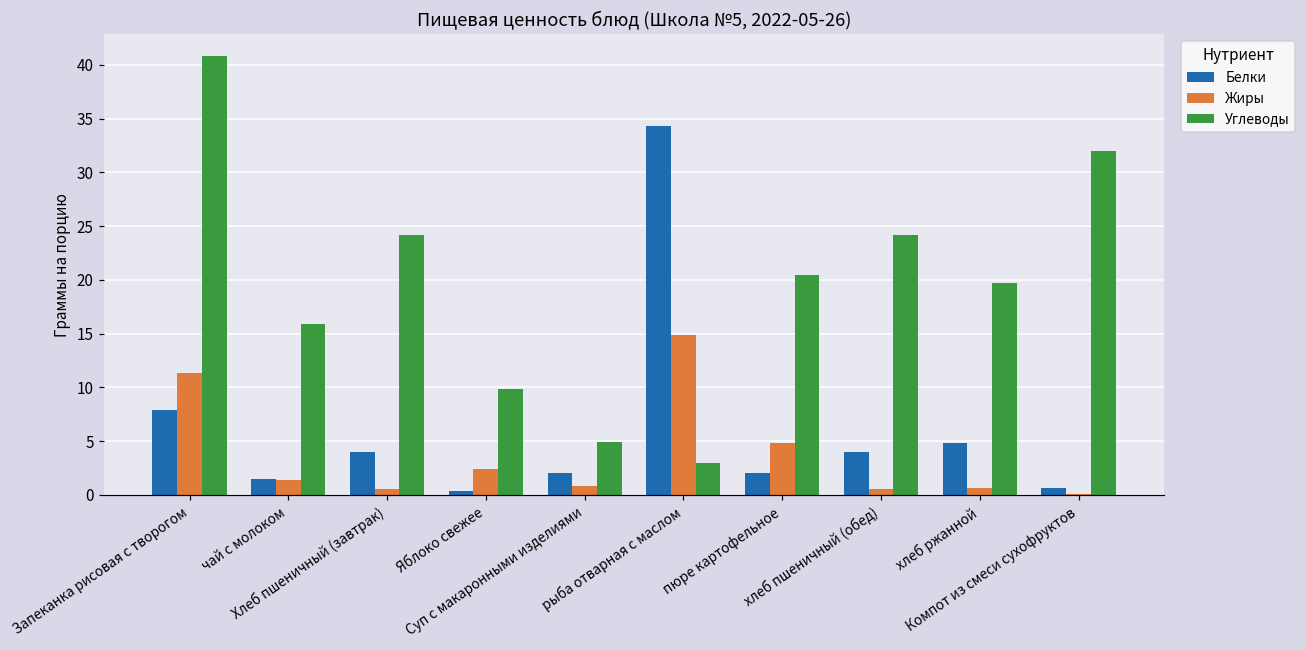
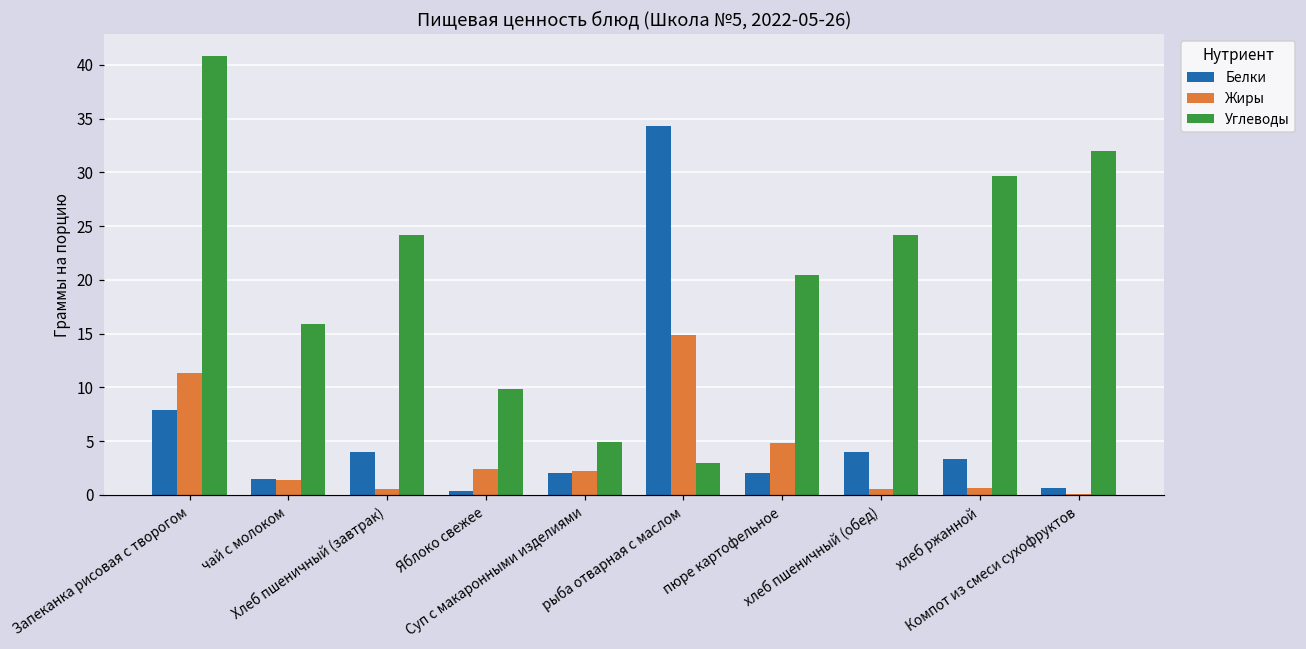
  {
    "Белки": {
      "Запеканка рисовая с творогом": 8,
      "чай с молоком": 2,
      "Хлеб пшеничный (завтрак)": 4,
      "Яблоко свежее": 0,
      "Суп с макаронными изделиями": 2,
      "рыба отварная с маслом": 34,
      "пюре картофельное": 2,
      "хлеб пшеничный (обед)": 4,
-     "хлеб ржанной": 5,
+     "хлеб ржанной": 3,
      "Компот из смеси сухофруктов": 1
    },
    "Жиры": {
      "Запеканка рисовая с творогом": 11,
      "чай с молоком": 1,
      "Хлеб пшеничный (завтрак)": 1,
      "Яблоко свежее": 2,
-     "Суп с макаронными изделиями": 1,
+     "Суп с макаронными изделиями": 2,
      "рыба отварная с маслом": 15,
      "пюре картофельное": 5,
      "хлеб пшеничный (обед)": 1,
      "хлеб ржанной": 1
    },
    "Углеводы": {
      "Запеканка рисовая с творогом": 41,
      "чай с молоком": 16,
      "Хлеб пшеничный (завтрак)": 24,
      "Яблоко свежее": 10,
      "Суп с макаронными изделиями": 5,
      "рыба отварная с маслом": 3,
      "пюре картофельное": 20,
      "хлеб пшеничный (обед)": 24,
-     "хлеб ржанной": 20,
+     "хлеб ржанной": 30,
      "Компот из смеси сухофруктов": 32
    }
  }
